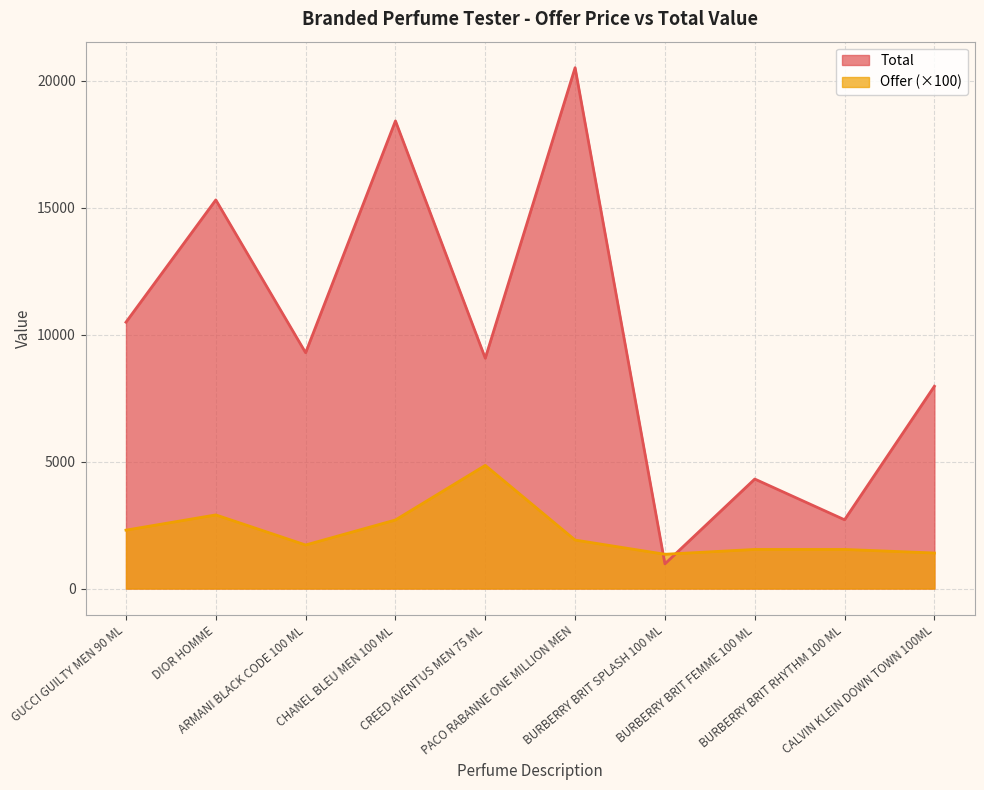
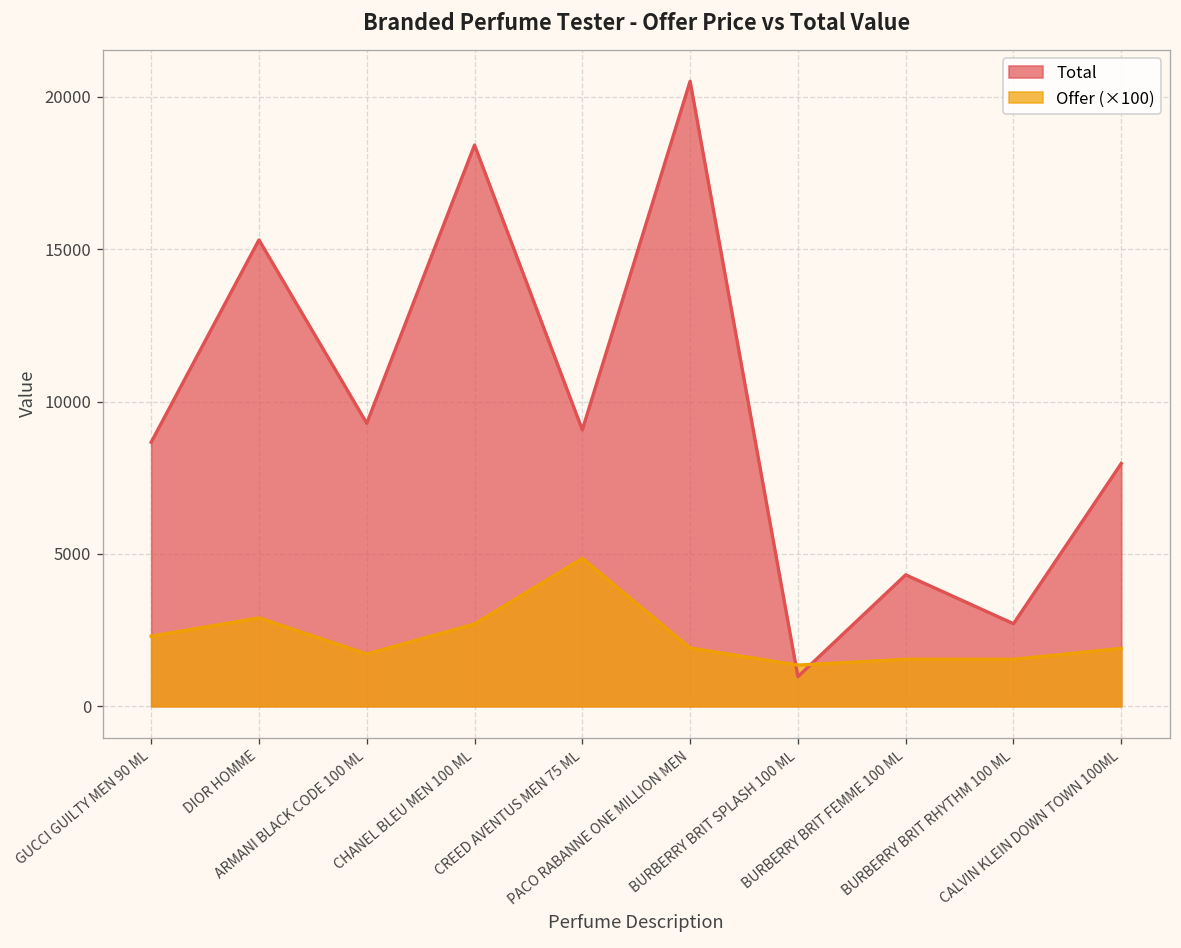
  {
    "Total": {
-     "GUCCI GUILTY MEN 90 ML": 10500,
+     "GUCCI GUILTY MEN 90 ML": 8700,
      "DIOR HOMME": 15300,
      "ARMANI BLACK CODE 100 ML": 9300,
      "CHANEL BLEU MEN 100 ML": 18400,
      "CREED AVENTUS MEN 75 ML": 9100,
      "PACO RABANNE ONE MILLION MEN": 20500,
      "BURBERRY BRIT SPLASH 100 ML": 1000,
      "BURBERRY BRIT FEMME 100 ML": 4300,
      "BURBERRY BRIT RHYTHM 100 ML": 2700,
      "CALVIN KLEIN DOWN TOWN 100ML": 8000
    },
    "Offer (×100)": {
      "GUCCI GUILTY MEN 90 ML": 2300,
      "DIOR HOMME": 2900,
      "ARMANI BLACK CODE 100 ML": 1700,
      "CHANEL BLEU MEN 100 ML": 2700,
      "CREED AVENTUS MEN 75 ML": 4900,
      "PACO RABANNE ONE MILLION MEN": 1900,
      "BURBERRY BRIT SPLASH 100 ML": 1400,
      "BURBERRY BRIT FEMME 100 ML": 1500,
      "BURBERRY BRIT RHYTHM 100 ML": 1500,
-     "CALVIN KLEIN DOWN TOWN 100ML": 1400
+     "CALVIN KLEIN DOWN TOWN 100ML": 1900
    }
  }
